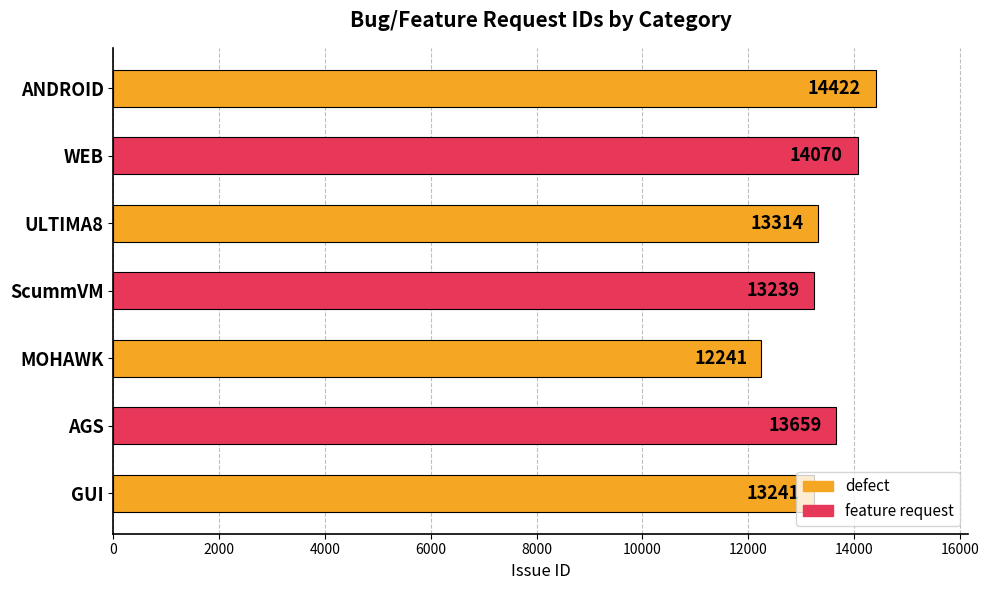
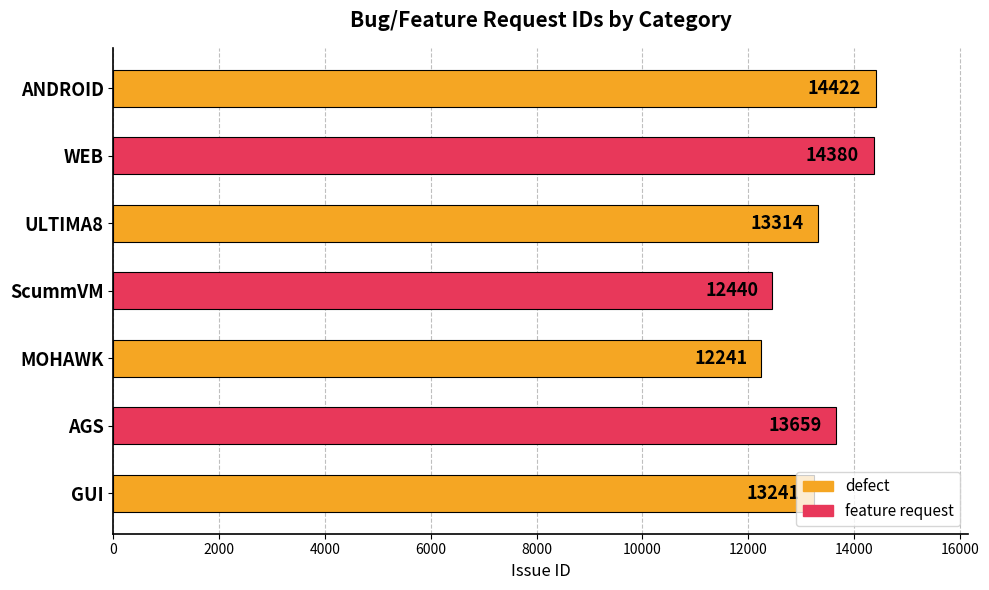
  {
    "ANDROID": 14422,
-   "WEB": 14070,
+   "WEB": 14380,
    "ULTIMA8": 13314,
-   "ScummVM": 13239,
+   "ScummVM": 12440,
    "MOHAWK": 12241,
    "AGS": 13659
  }
